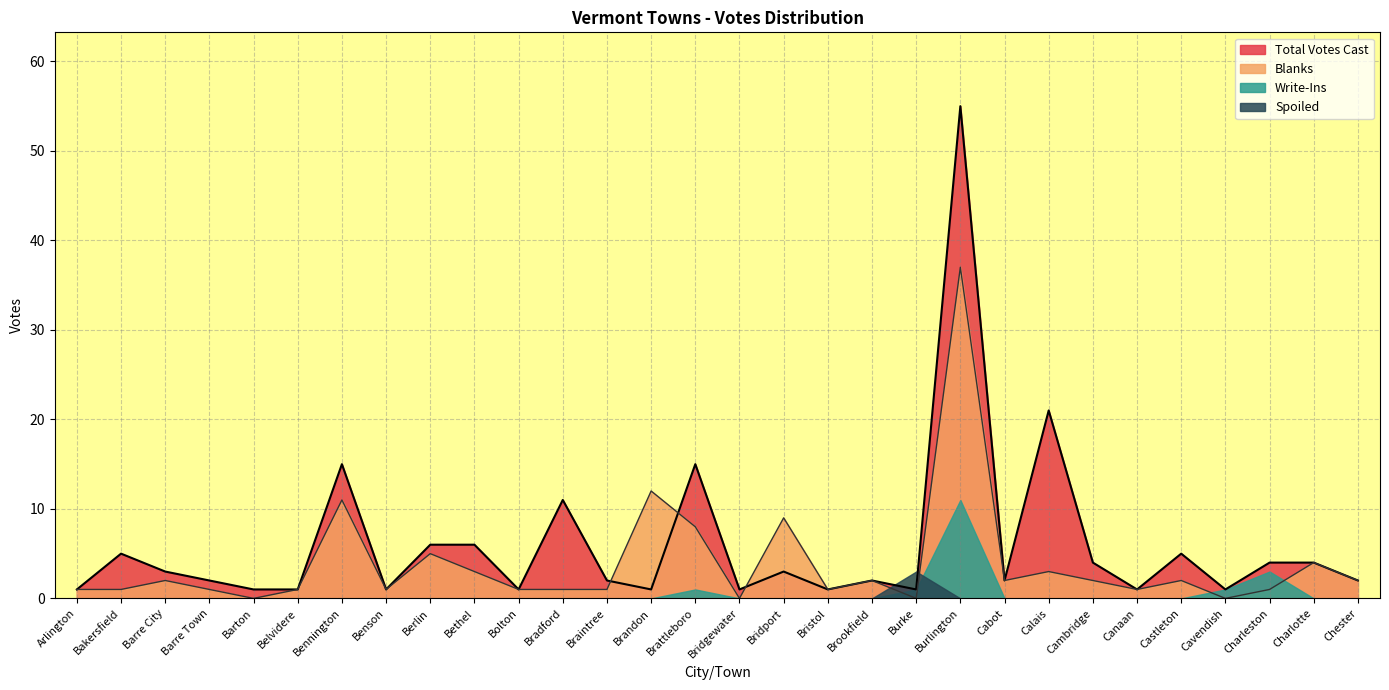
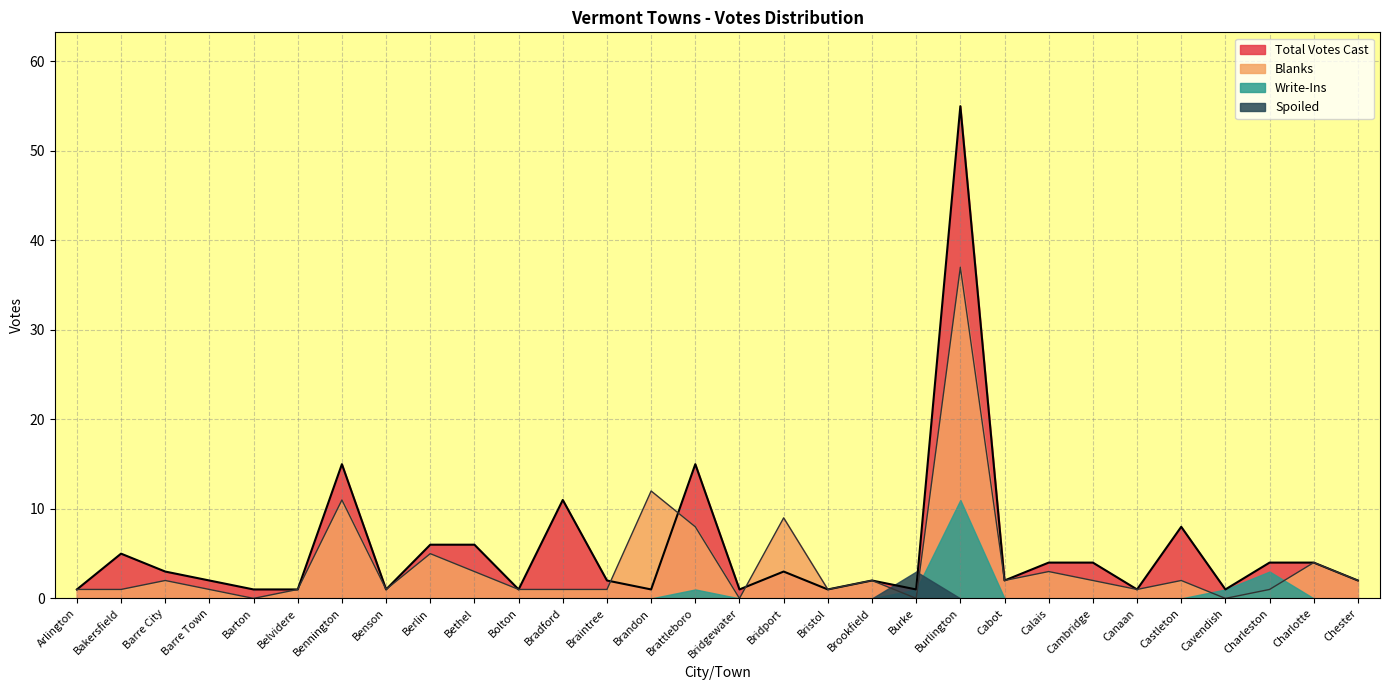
  {
    "Total Votes Cast": {
      "Bakersfield": 5,
      "Barre City": 3,
      "Barre Town": 2,
      "Barton": 1,
      "Bennington": 15,
      "Berlin": 6,
      "Bethel": 6,
      "Bradford": 11,
      "Braintree": 2,
      "Brandon": 1,
      "Brattleboro": 15,
      "Bridgewater": 1,
      "Bridport": 3,
      "Burlington": 55,
-     "Calais": 21,
+     "Calais": 4,
      "Cambridge": 4,
-     "Castleton": 5,
+     "Castleton": 8,
      "Charleston": 4
    },
    "Blanks": {
      "Bakersfield": 1,
      "Barre City": 2,
      "Barre Town": 1,
      "Bennington": 11,
      "Berlin": 5,
      "Bethel": 3,
      "Bradford": 1,
      "Braintree": 1,
      "Brandon": 12,
      "Brattleboro": 8,
      "Bridport": 9,
      "Burke": 0,
      "Burlington": 37,
      "Calais": 3,
      "Cambridge": 2,
      "Castleton": 2,
      "Charleston": 1
    },
    "Write-Ins": {
      "Brattleboro": 1,
      "Burlington": 11,
      "Charleston": 3
    },
    "Spoiled": {
      "Brattleboro": 0,
      "Burke": 3,
      "Burlington": 0,
      "Charleston": 0
    }
  }
